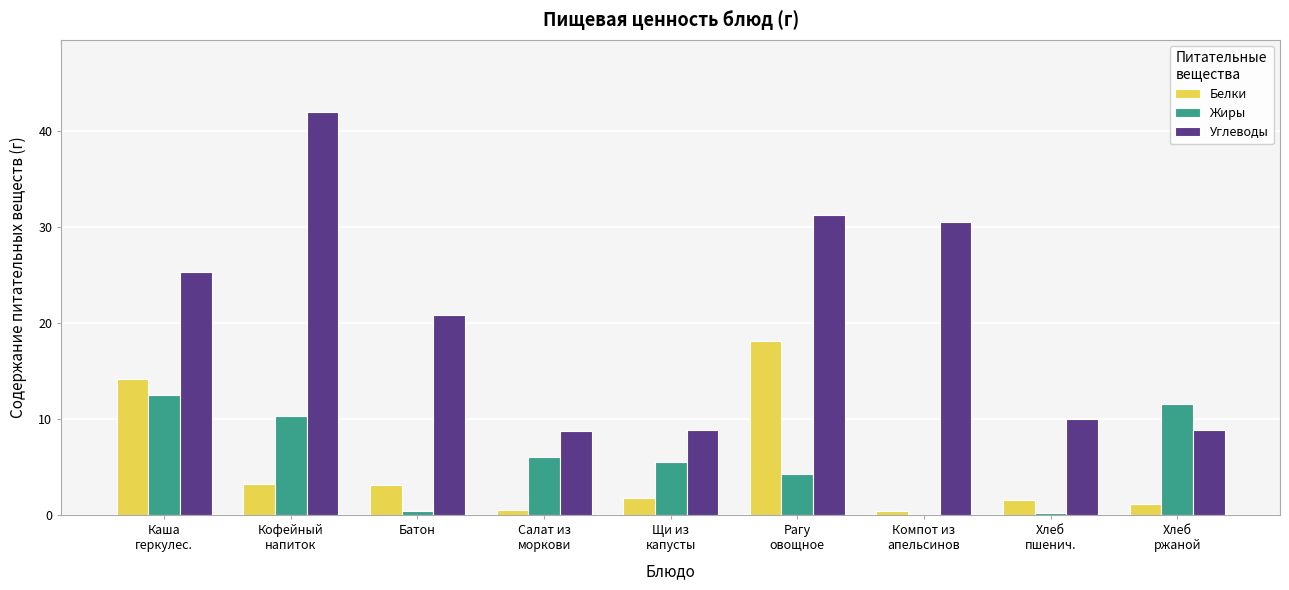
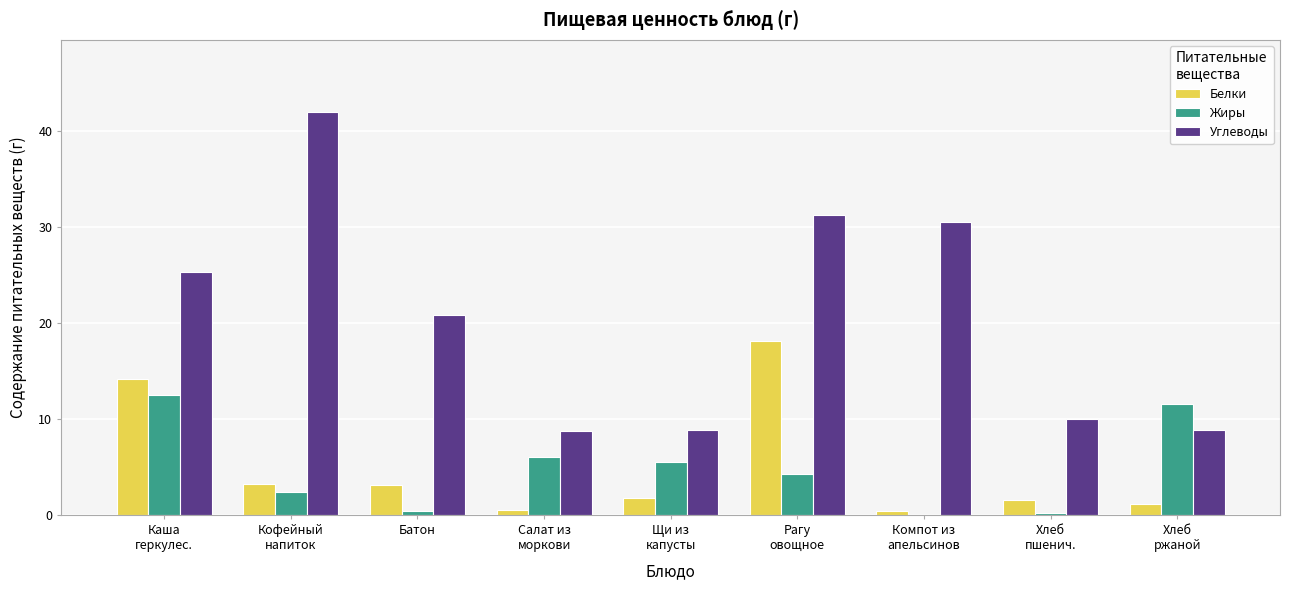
  {
    "Белки": {
      "Каша геркулес.": 14,
      "Кофейный напиток": 3,
      "Батон": 3,
      "Салат из моркови": 1,
      "Щи из капусты": 2,
      "Рагу овощное": 18,
      "Компот из апельсинов": 0,
      "Хлеб пшенич.": 2,
      "Хлеб ржаной": 1
    },
    "Жиры": {
      "Каша геркулес.": 12,
-     "Кофейный напиток": 10,
+     "Кофейный напиток": 2,
      "Батон": 0,
      "Салат из моркови": 6,
      "Щи из капусты": 6,
      "Рагу овощное": 4,
      "Компот из апельсинов": 0,
      "Хлеб ржаной": 12
    },
    "Углеводы": {
      "Каша геркулес.": 25,
      "Кофейный напиток": 42,
      "Батон": 21,
      "Салат из моркови": 9,
      "Щи из капусты": 9,
      "Рагу овощное": 31,
      "Компот из апельсинов": 31,
      "Хлеб пшенич.": 10,
      "Хлеб ржаной": 9
    }
  }
